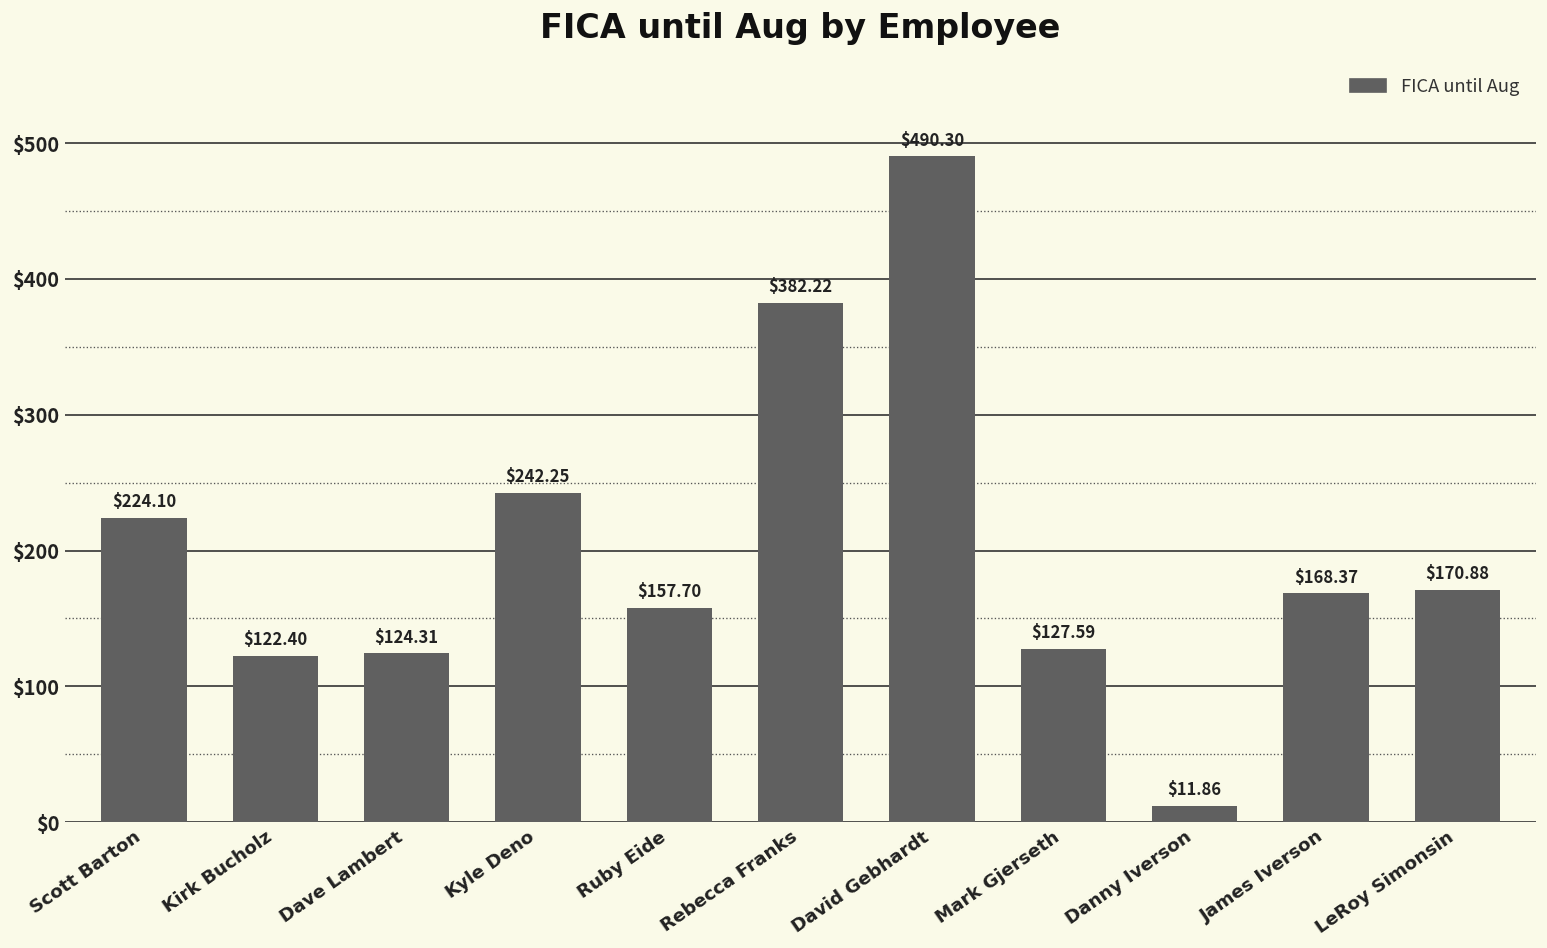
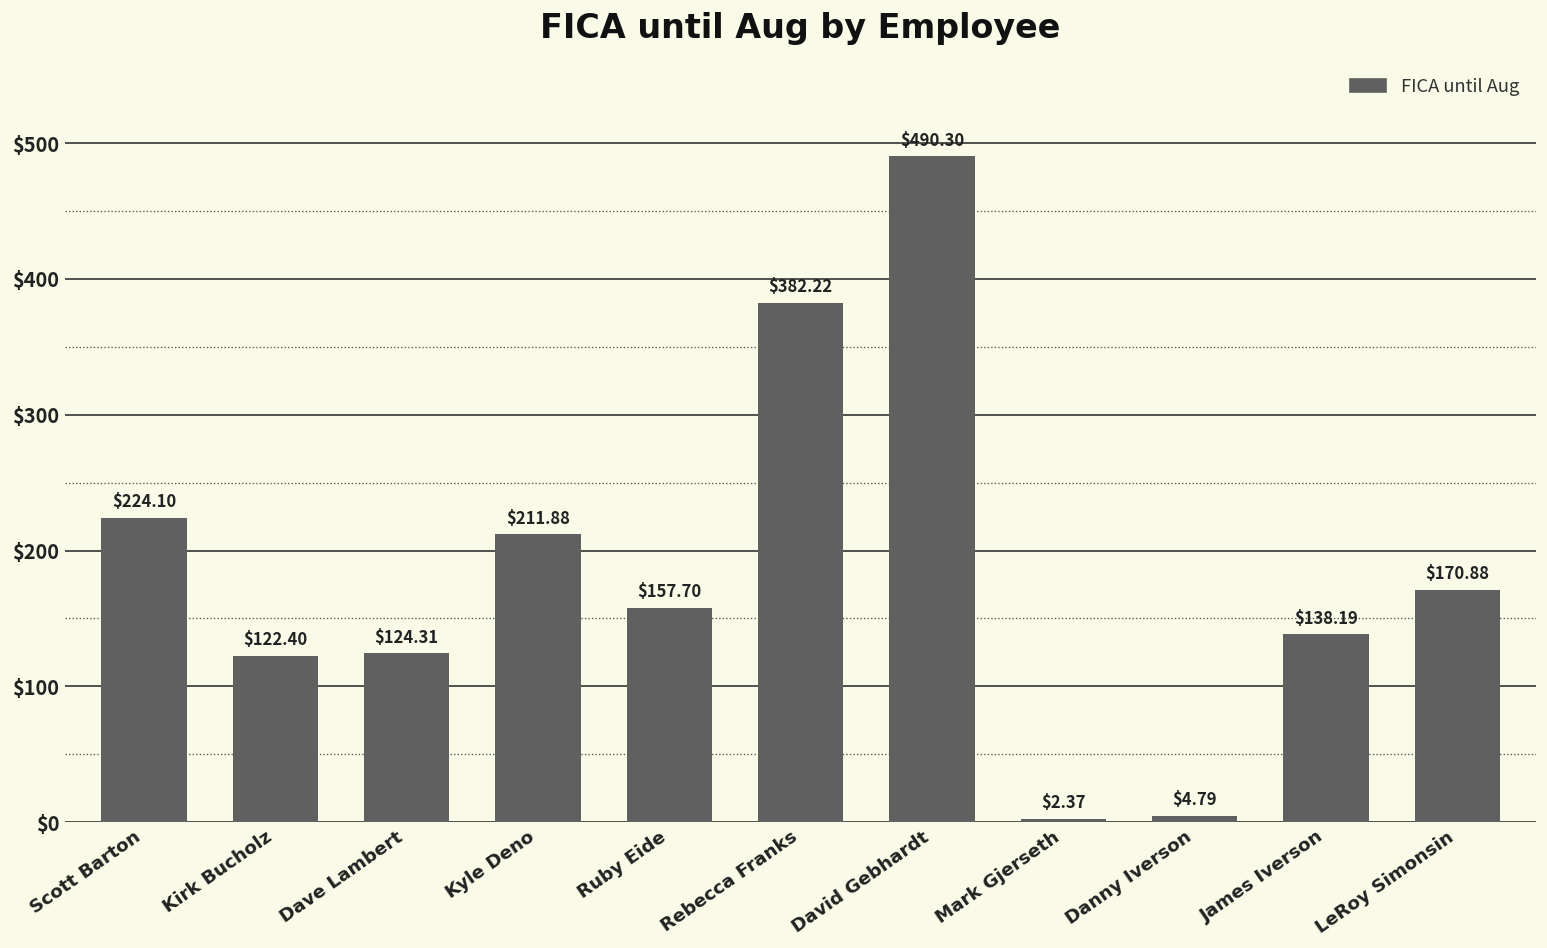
  {
    "Scott Barton": "$224.10",
    "Kirk Bucholz": "$122.40",
    "Dave Lambert": "$124.31",
-   "Kyle Deno": "$242.25",
+   "Kyle Deno": "$211.88",
    "Ruby Eide": "$157.70",
    "Rebecca Franks": "$382.22",
    "David Gebhardt": "$490.30",
-   "Mark Gjerseth": "$127.59",
-   "Danny Iverson": "$11.86",
-   "James Iverson": "$168.37",
+   "Mark Gjerseth": "$2.37",
+   "Danny Iverson": "$4.79",
+   "James Iverson": "$138.19",
    "LeRoy Simonsin": "$170.88"
  }
